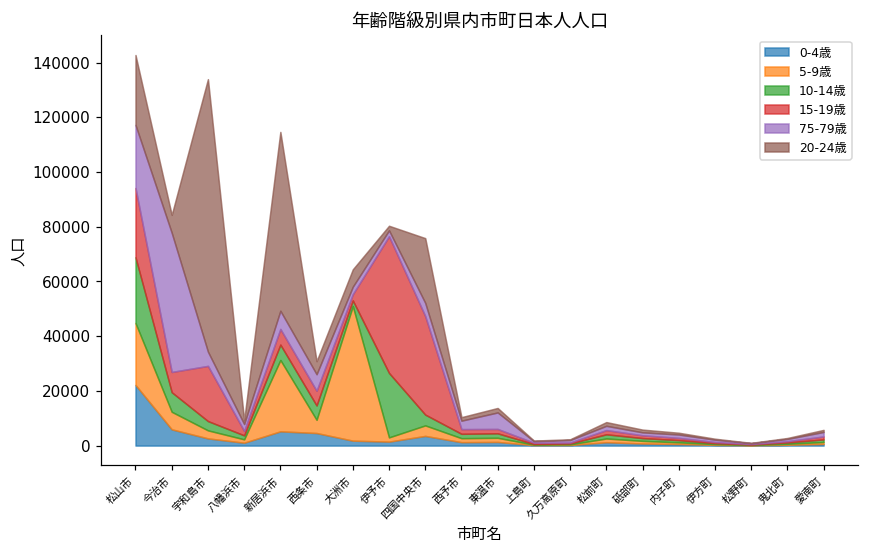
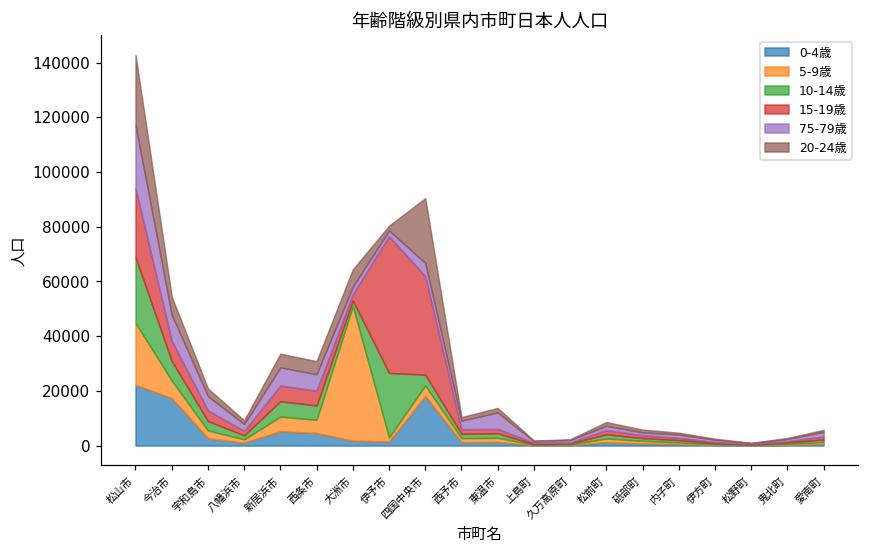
  {
    "0-4歳": {
      "松山市": 22000,
-     "今治市": 6000,
+     "今治市": 17000,
      "宇和島市": 3000,
      "八幡浜市": 1000,
      "新居浜市": 5000,
      "西条市": 5000,
      "大洲市": 2000,
      "伊予市": 1000,
-     "四国中央市": 4000,
+     "四国中央市": 18000,
      "西予市": 1000,
      "東温市": 1000,
      "松前町": 1000
    },
    "5-9歳": {
      "松山市": 23000,
      "今治市": 6000,
      "宇和島市": 3000,
      "八幡浜市": 1000,
-     "新居浜市": 26000,
+     "新居浜市": 5000,
      "西条市": 5000,
      "大洲市": 49000,
      "伊予市": 2000,
      "四国中央市": 4000,
      "西予市": 1000,
      "東温市": 2000,
      "松前町": 1000
    },
    "10-14歳": {
      "松山市": 24000,
      "今治市": 7000,
      "宇和島市": 3000,
      "八幡浜市": 1000,
      "新居浜市": 6000,
      "西条市": 5000,
      "大洲市": 2000,
      "伊予市": 24000,
      "四国中央市": 4000,
      "西予市": 2000,
      "東温市": 2000,
      "松前町": 2000
    },
    "15-19歳": {
      "松山市": 25000,
      "今治市": 7000,
-     "宇和島市": 20000,
+     "宇和島市": 4000,
      "八幡浜市": 2000,
      "新居浜市": 6000,
      "西条市": 5000,
      "大洲市": 2000,
      "伊予市": 50000,
      "四国中央市": 36000,
      "西予市": 2000,
      "東温市": 2000,
      "松前町": 2000,
      "愛南町": 1000
    },
    "75-79歳": {
      "松山市": 23000,
-     "今治市": 51000,
+     "今治市": 10000,
      "宇和島市": 5000,
      "八幡浜市": 3000,
      "新居浜市": 7000,
      "西条市": 6000,
      "大洲市": 3000,
      "伊予市": 2000,
      "四国中央市": 5000,
      "西予市": 3000,
      "東温市": 6000,
      "松前町": 2000
    },
    "20-24歳": {
      "松山市": 26000,
      "今治市": 7000,
-     "宇和島市": 100000,
+     "宇和島市": 3000,
      "八幡浜市": 1000,
-     "新居浜市": 65000,
+     "新居浜市": 5000,
      "西条市": 5000,
      "大洲市": 6000,
      "伊予市": 2000,
      "四国中央市": 24000,
      "西予市": 1000,
      "東温市": 2000,
      "松前町": 1000
    }
  }
